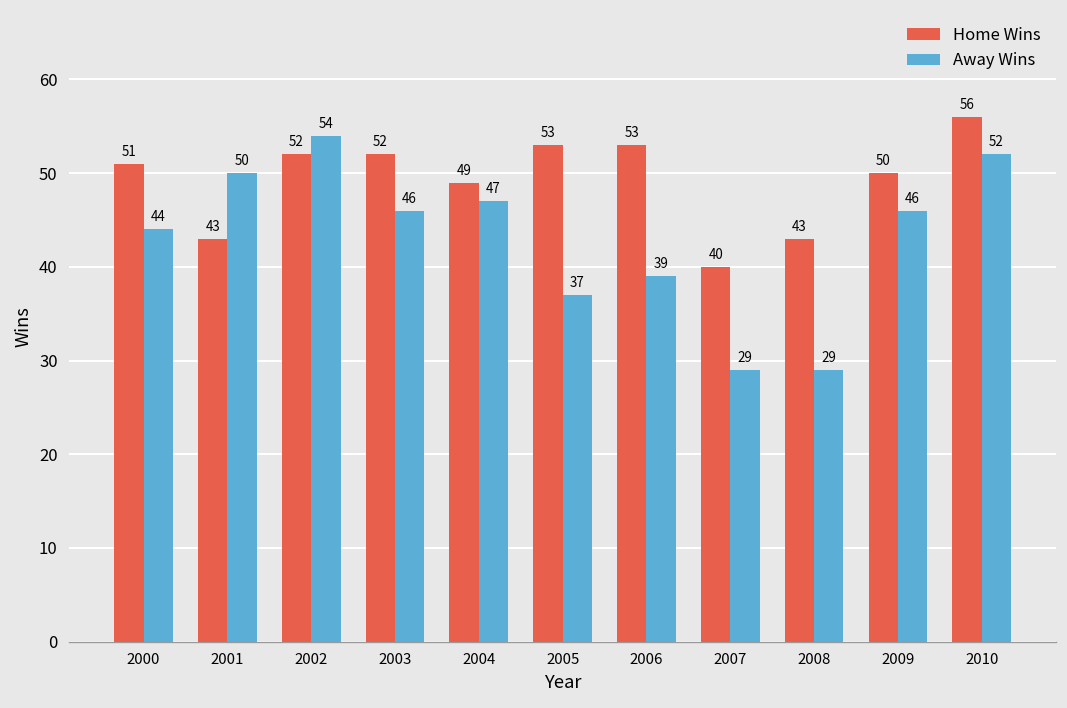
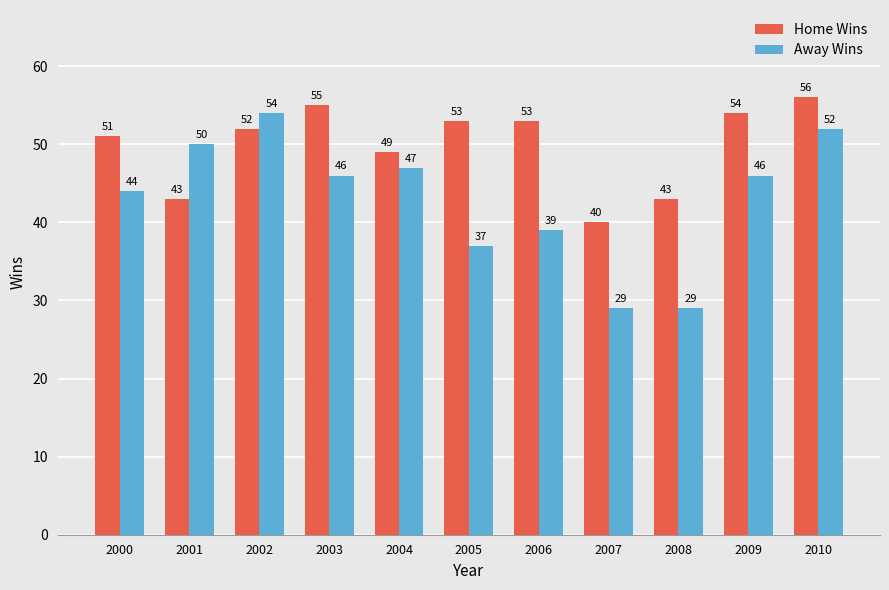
  {
    "Home Wins": {
      "2000": 51,
      "2001": 43,
      "2002": 52,
-     "2003": 52,
+     "2003": 55,
      "2004": 49,
      "2005": 53,
      "2006": 53,
      "2007": 40,
      "2008": 43,
-     "2009": 50,
+     "2009": 54,
      "2010": 56
    },
    "Away Wins": {
      "2000": 44,
      "2001": 50,
      "2002": 54,
      "2003": 46,
      "2004": 47,
      "2005": 37,
      "2006": 39,
      "2007": 29,
      "2008": 29,
      "2009": 46,
      "2010": 52
    }
  }
